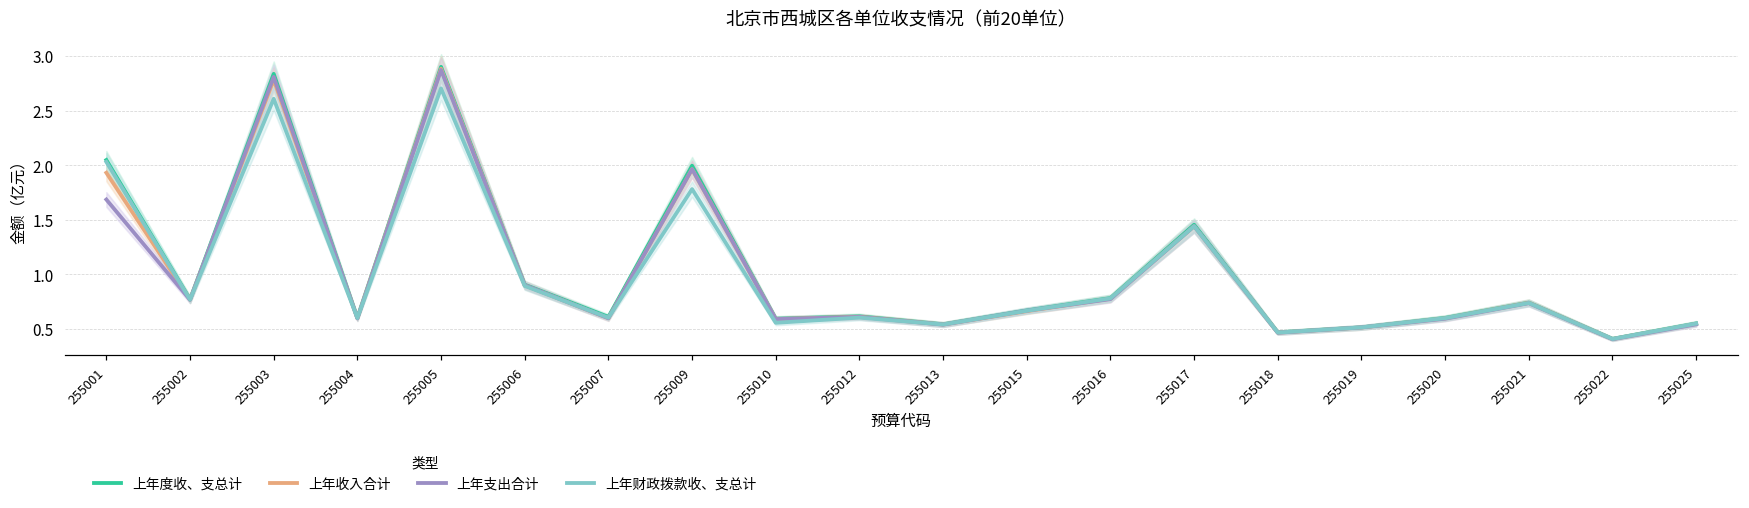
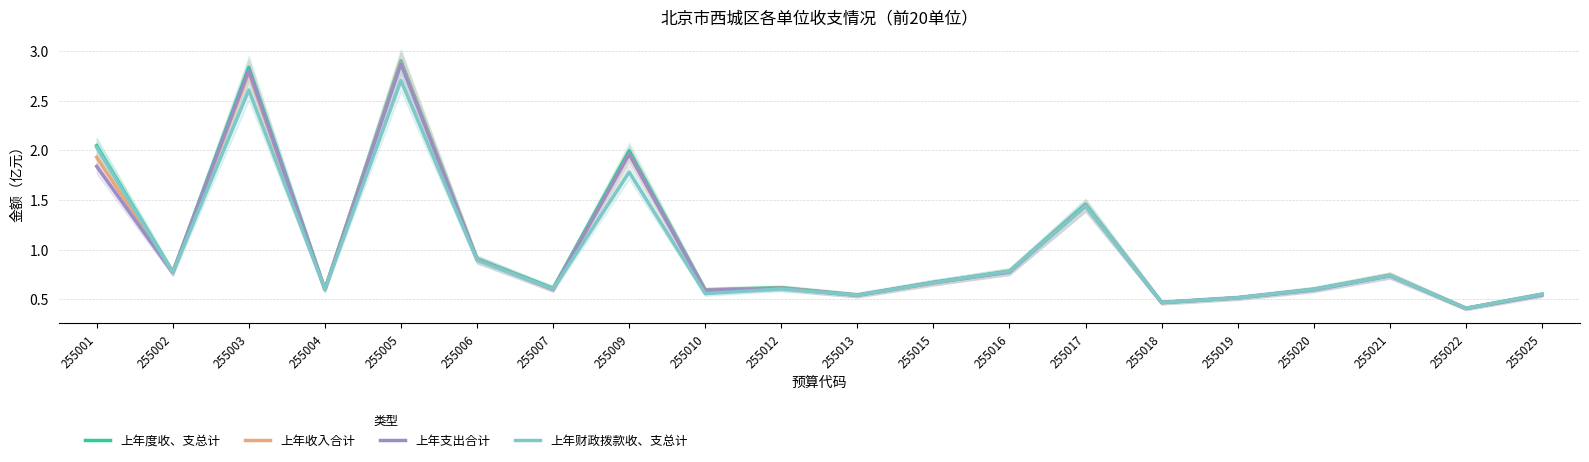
  {
    "上年度收、支总计": {
      "255003": 2.8,
      "255009": 2.0
    },
    "上年收入合计": {
      "255003": 2.8
    },
    "上年支出合计": {
-     "255001": 1.7,
+     "255001": 1.8,
      "255003": 2.8
    }
  }
